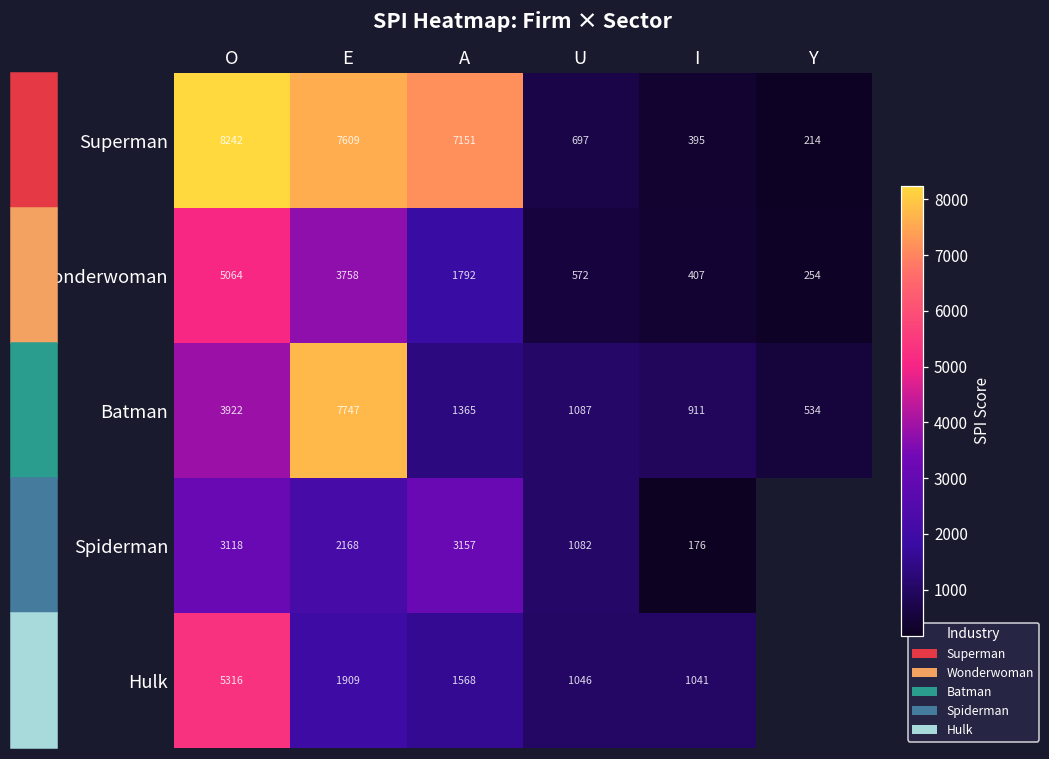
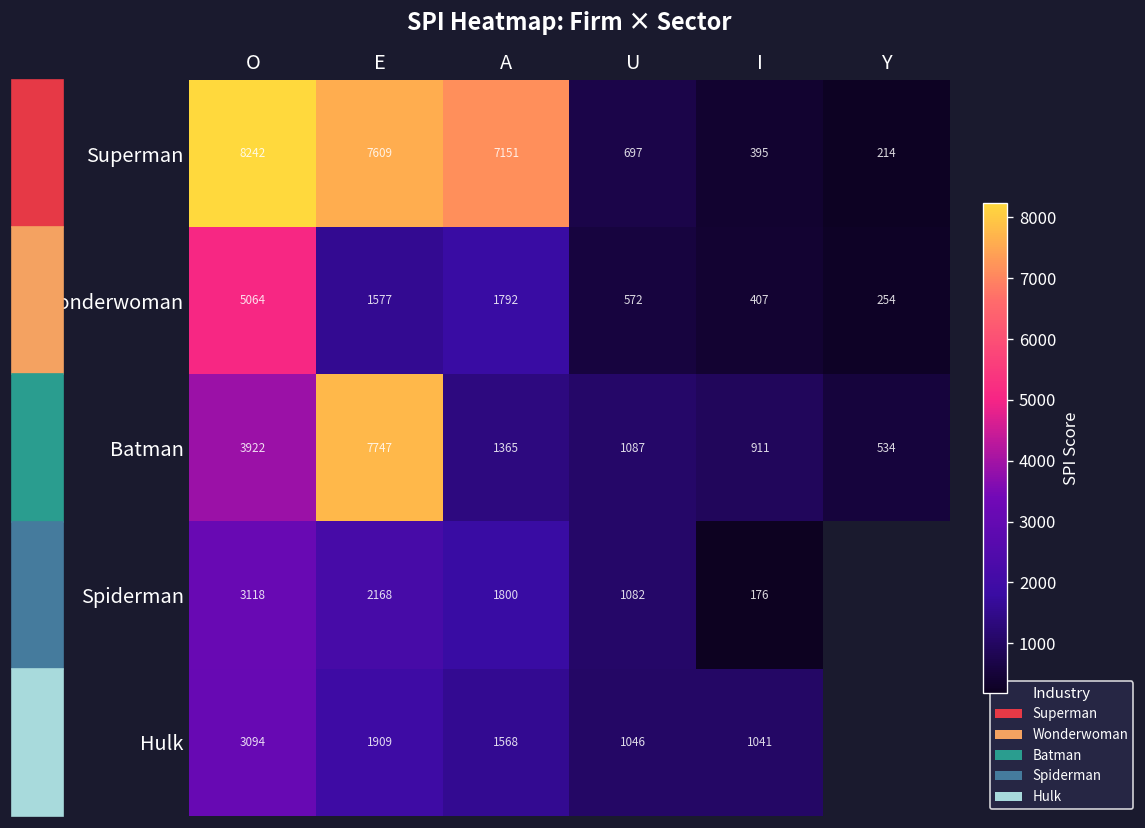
  {
    "Superman": {
      "O": 8242,
      "E": 7609,
      "A": 7151,
      "U": 697,
      "I": 395,
      "Y": 214
    },
    "Wonderwoman": {
      "O": 5064,
-     "E": 3758,
+     "E": 1577,
      "A": 1792,
      "U": 572,
      "I": 407,
      "Y": 254
    },
    "Batman": {
      "O": 3922,
      "E": 7747,
      "A": 1365,
      "U": 1087,
      "I": 911,
      "Y": 534
    },
    "Spiderman": {
      "O": 3118,
      "E": 2168,
-     "A": 3157,
+     "A": 1800,
      "U": 1082,
      "I": 176
    },
    "Hulk": {
-     "O": 5316,
+     "O": 3094,
      "E": 1909,
      "A": 1568,
      "U": 1046,
      "I": 1041
    }
  }
